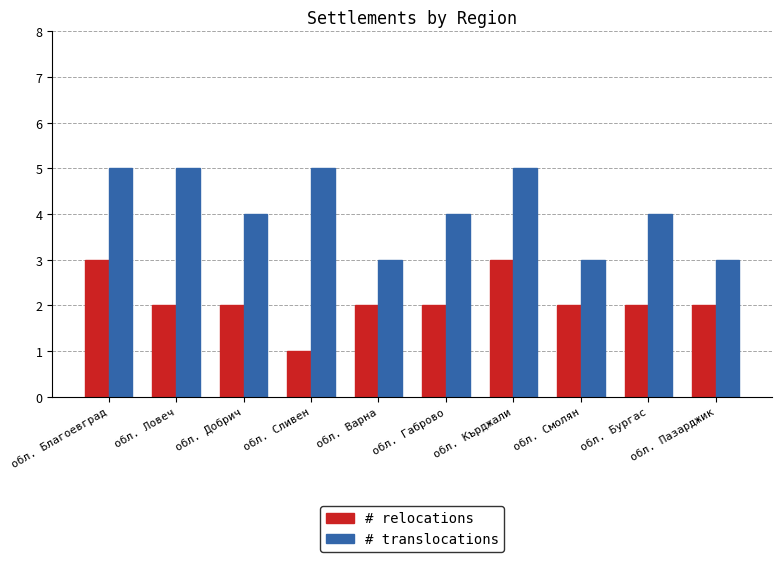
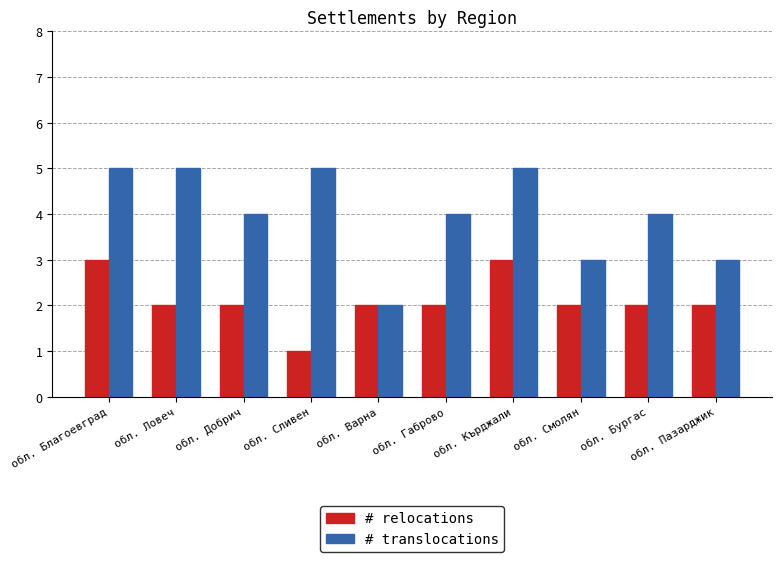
  {
    "# relocations": {
      "обл. Благоевград": 3,
      "обл. Ловеч": 2,
      "обл. Добрич": 2,
      "обл. Сливен": 1,
      "обл. Варна": 2,
      "обл. Габрово": 2,
      "обл. Кърджали": 3,
      "обл. Смолян": 2,
      "обл. Бургас": 2,
      "обл. Пазарджик": 2
    },
    "# translocations": {
      "обл. Благоевград": 5,
      "обл. Ловеч": 5,
      "обл. Добрич": 4,
      "обл. Сливен": 5,
-     "обл. Варна": 3,
+     "обл. Варна": 2,
      "обл. Габрово": 4,
      "обл. Кърджали": 5,
      "обл. Смолян": 3,
      "обл. Бургас": 4,
      "обл. Пазарджик": 3
    }
  }
